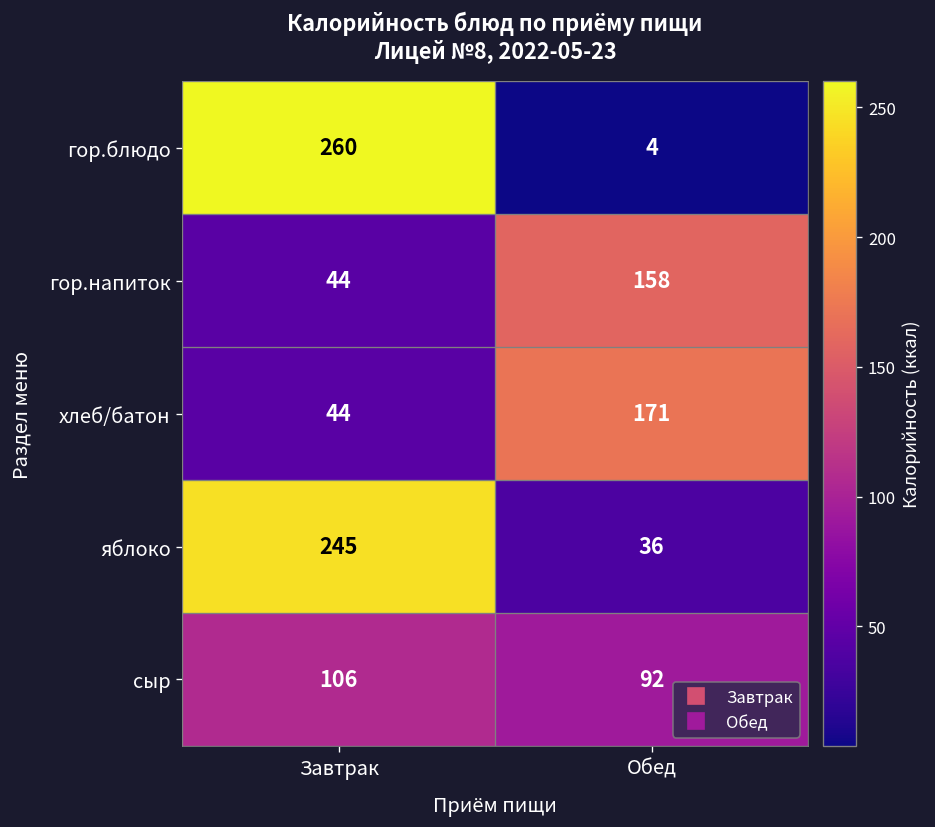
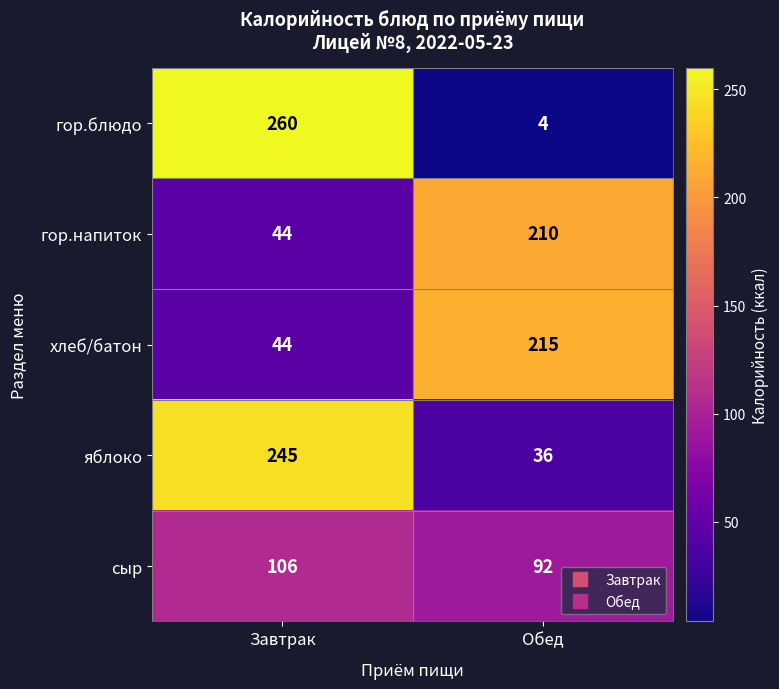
  {
    "гор.блюдо": {
      "Завтрак": 260,
      "Обед": 4
    },
    "гор.напиток": {
      "Завтрак": 44,
-     "Обед": 158
+     "Обед": 210
    },
    "хлеб/батон": {
      "Завтрак": 44,
-     "Обед": 171
+     "Обед": 215
    },
    "яблоко": {
      "Завтрак": 245,
      "Обед": 36
    },
    "сыр": {
      "Завтрак": 106,
      "Обед": 92
    }
  }
